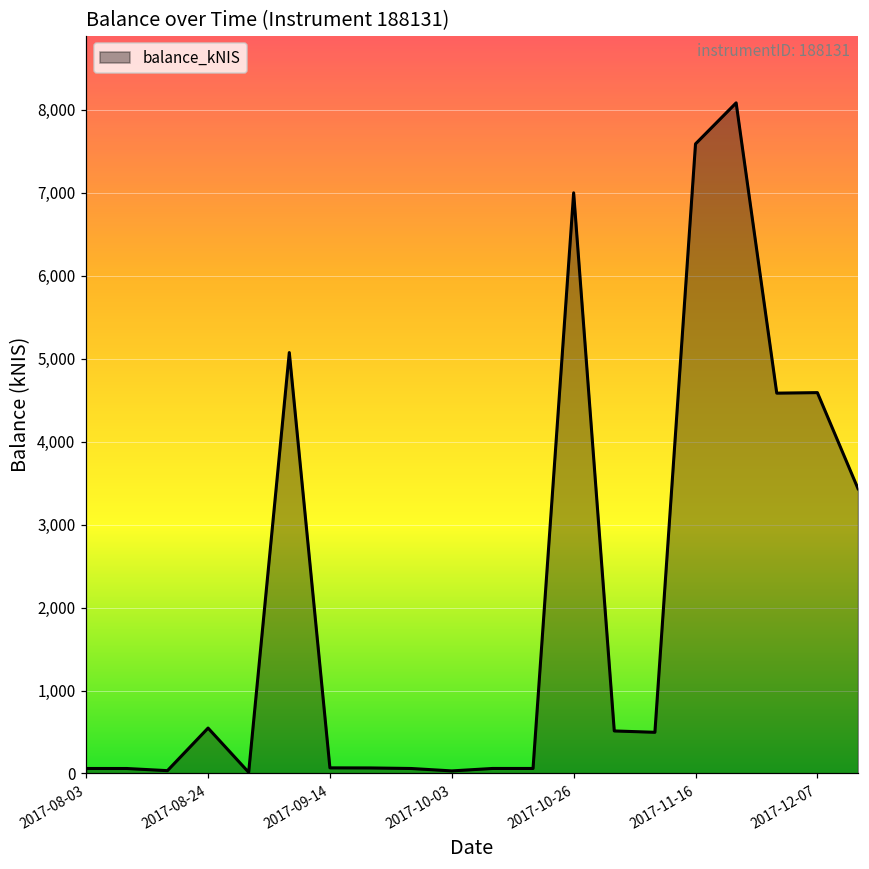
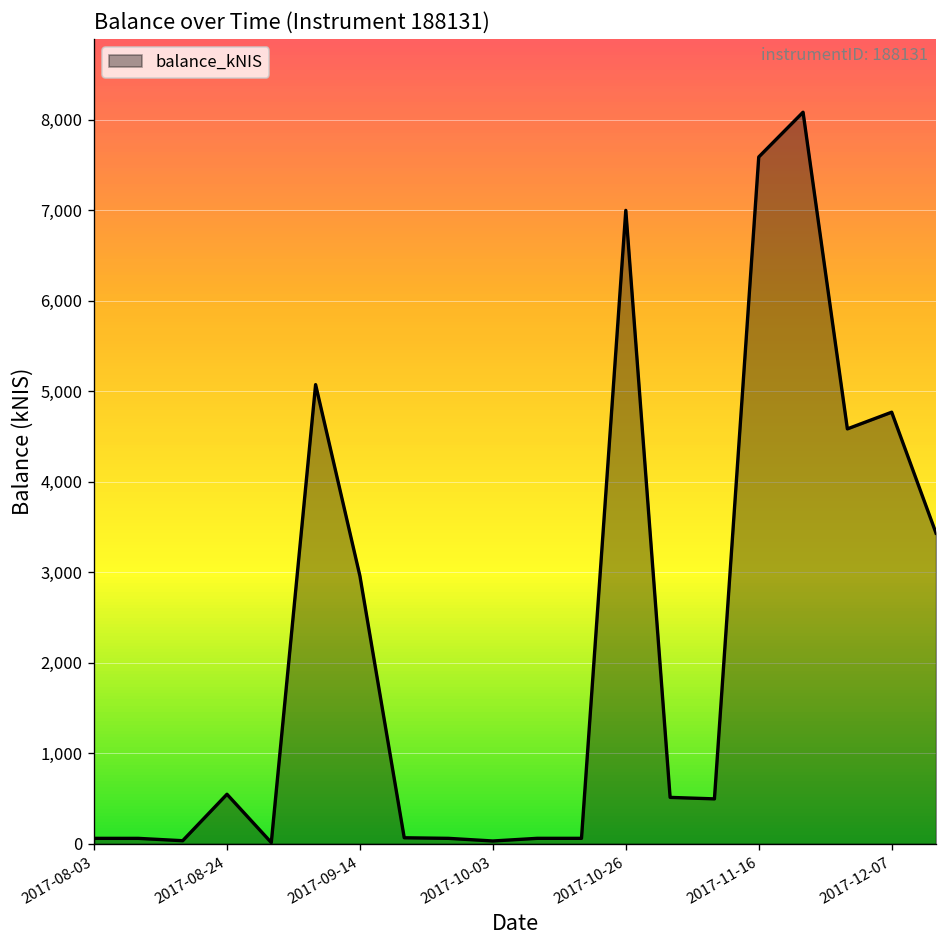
  {
    "2017-08-03": "100",
    "2017-08-24": "500",
-   "2017-09-14": "100",
+   "2017-09-14": "3,000",
    "2017-10-03": "0",
    "2017-10-26": "7,000",
    "2017-11-16": "7,600",
-   "2017-12-07": "4,600"
+   "2017-12-07": "4,800"
  }
